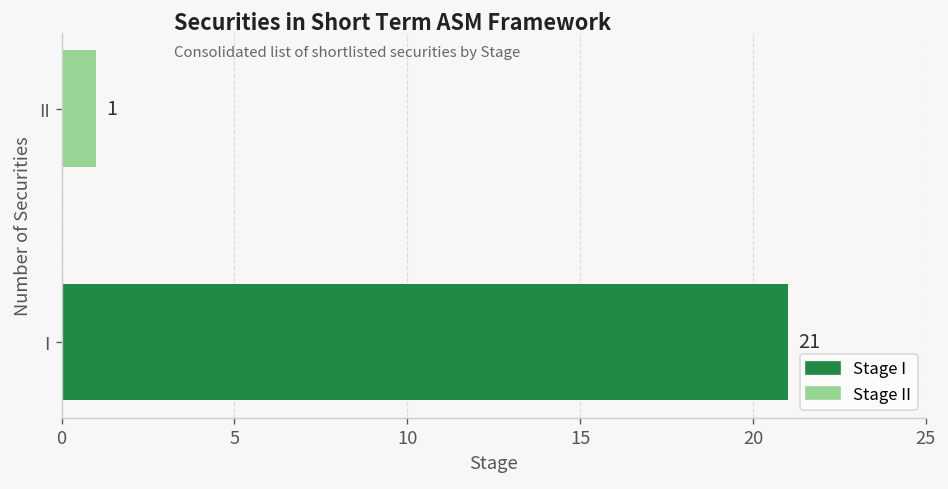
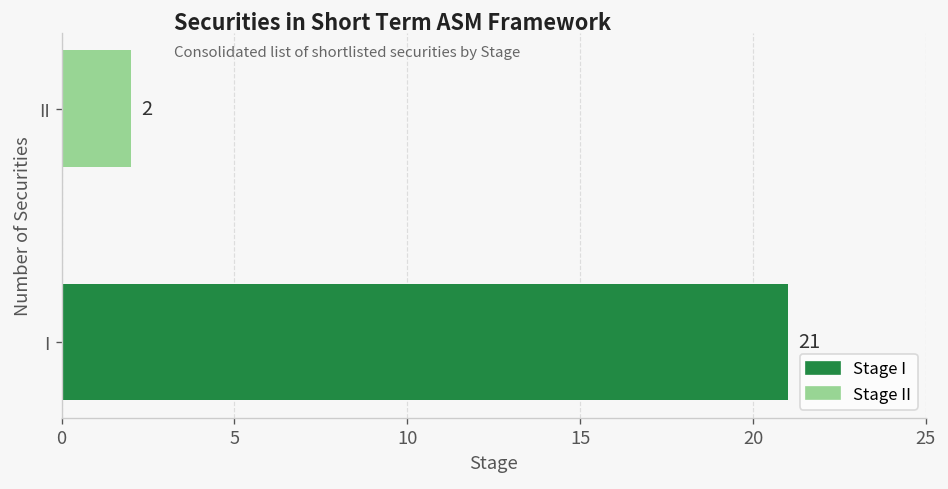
  {
-   "II": 1,
+   "II": 2,
    "I": 21
  }
